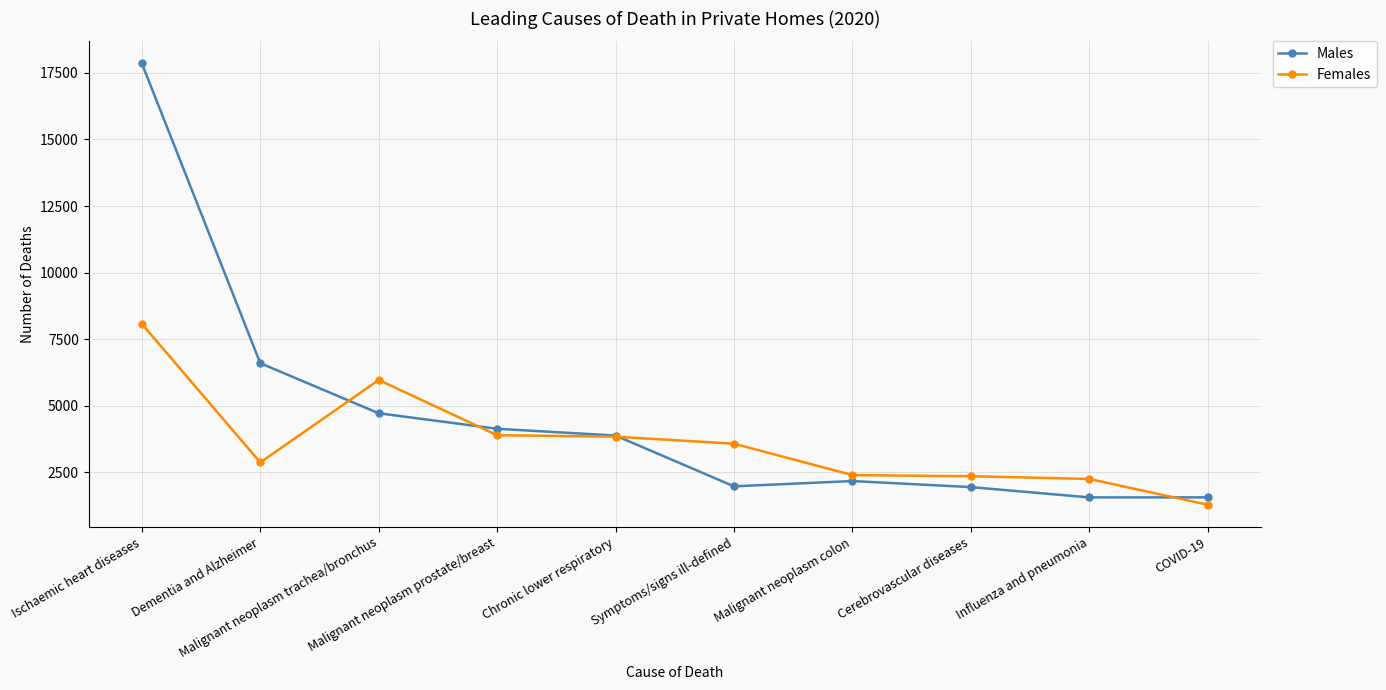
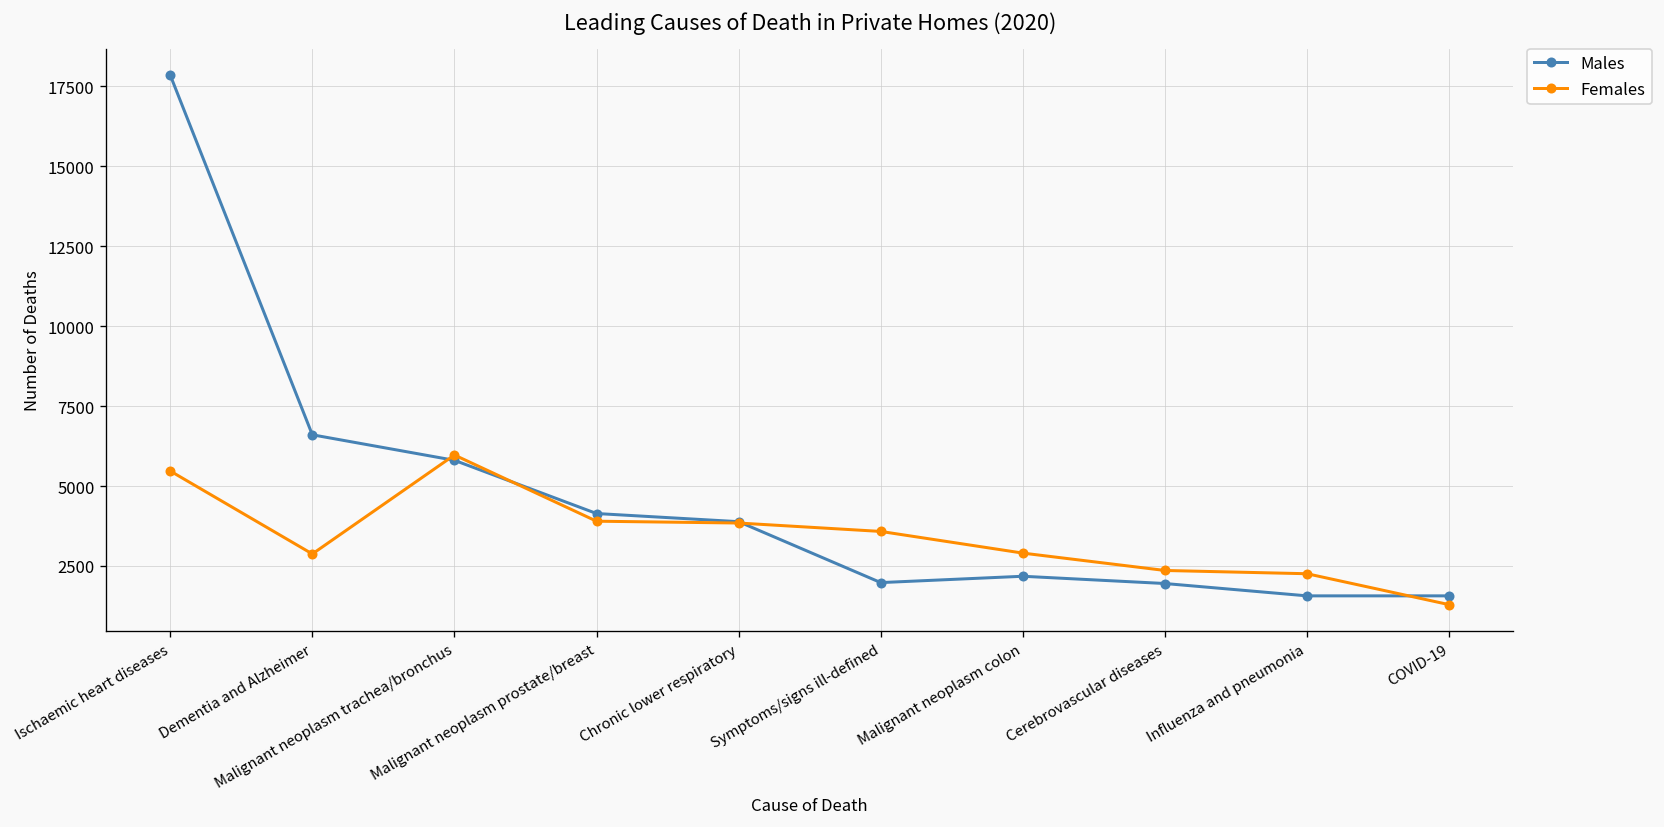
  {
    "Males": {
      "Ischaemic heart diseases": 17900,
      "Dementia and Alzheimer": 6600,
-     "Malignant neoplasm trachea/bronchus": 4700,
+     "Malignant neoplasm trachea/bronchus": 5800,
      "Malignant neoplasm prostate/breast": 4100,
      "Symptoms/signs ill-defined": 2000,
      "Malignant neoplasm colon": 2200,
      "Cerebrovascular diseases": 2000,
      "Influenza and pneumonia": 1600,
      "COVID-19": 1600
    },
    "Females": {
-     "Ischaemic heart diseases": 8100,
+     "Ischaemic heart diseases": 5500,
      "Dementia and Alzheimer": 2900,
      "Malignant neoplasm trachea/bronchus": 6000,
      "Malignant neoplasm prostate/breast": 3900,
      "Symptoms/signs ill-defined": 3600,
-     "Malignant neoplasm colon": 2400,
+     "Malignant neoplasm colon": 2900,
      "Cerebrovascular diseases": 2400,
      "Influenza and pneumonia": 2300,
      "COVID-19": 1300
    }
  }
